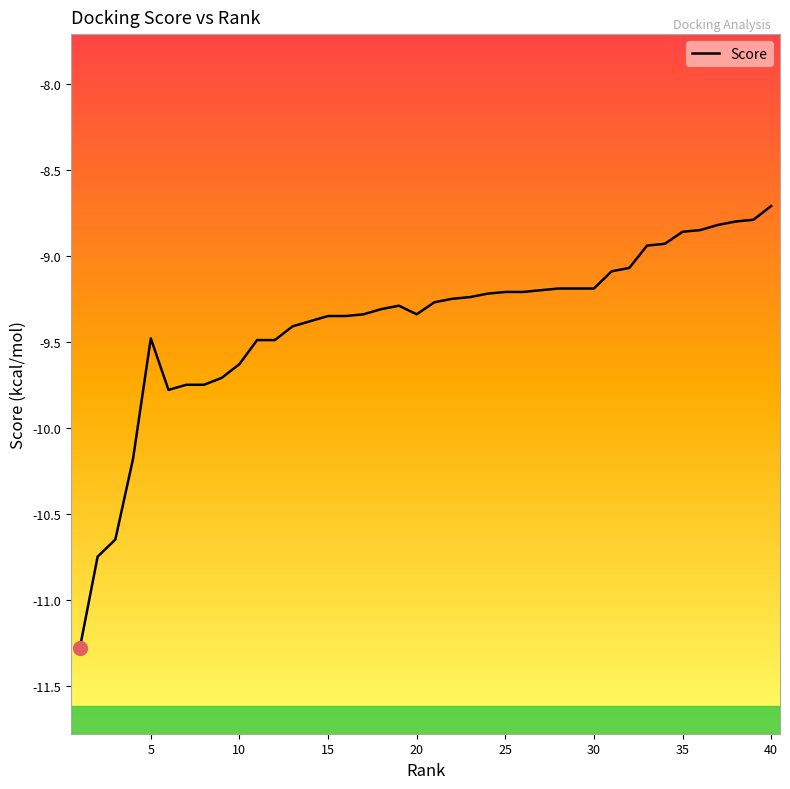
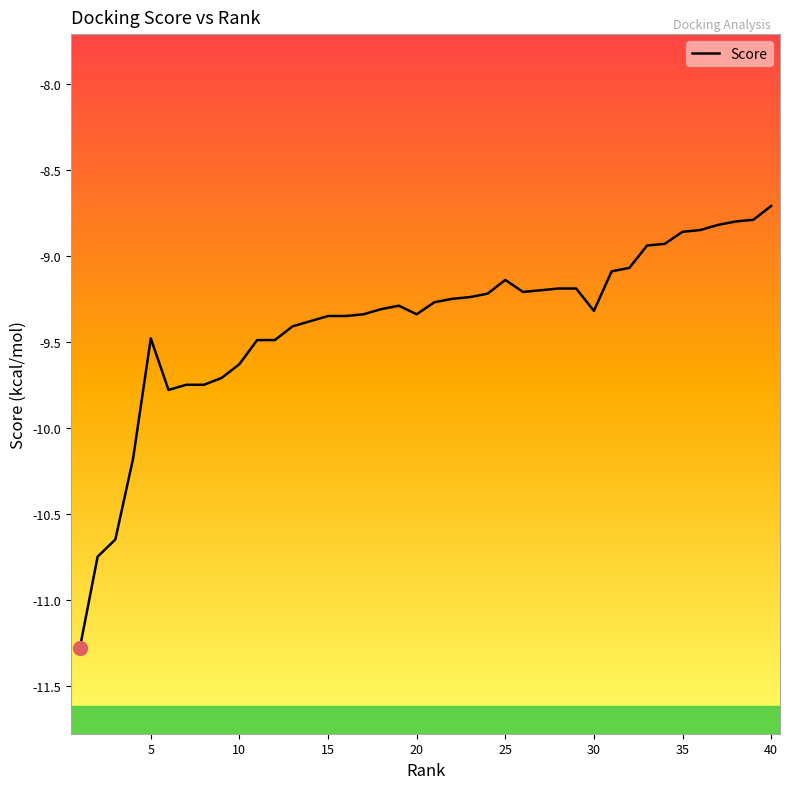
  {
    "Score": {
      "5": -9.48,
      "10": -9.63,
      "15": -9.35,
      "20": -9.34,
-     "25": -9.21,
-     "30": -9.19,
+     "25": -9.14,
+     "30": -9.32,
      "35": -8.86,
      "40": -8.71
    }
  }
